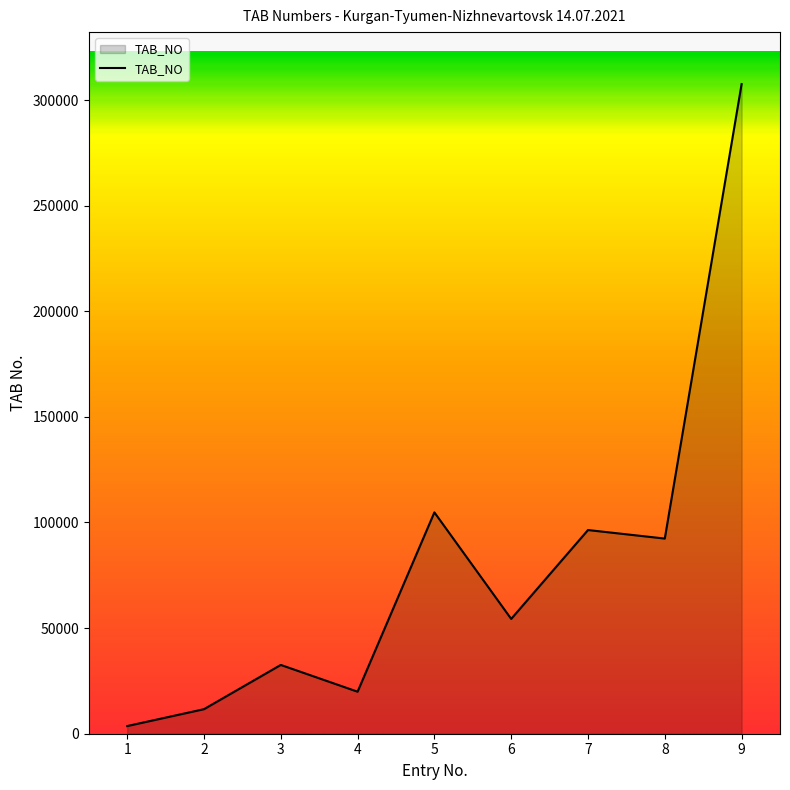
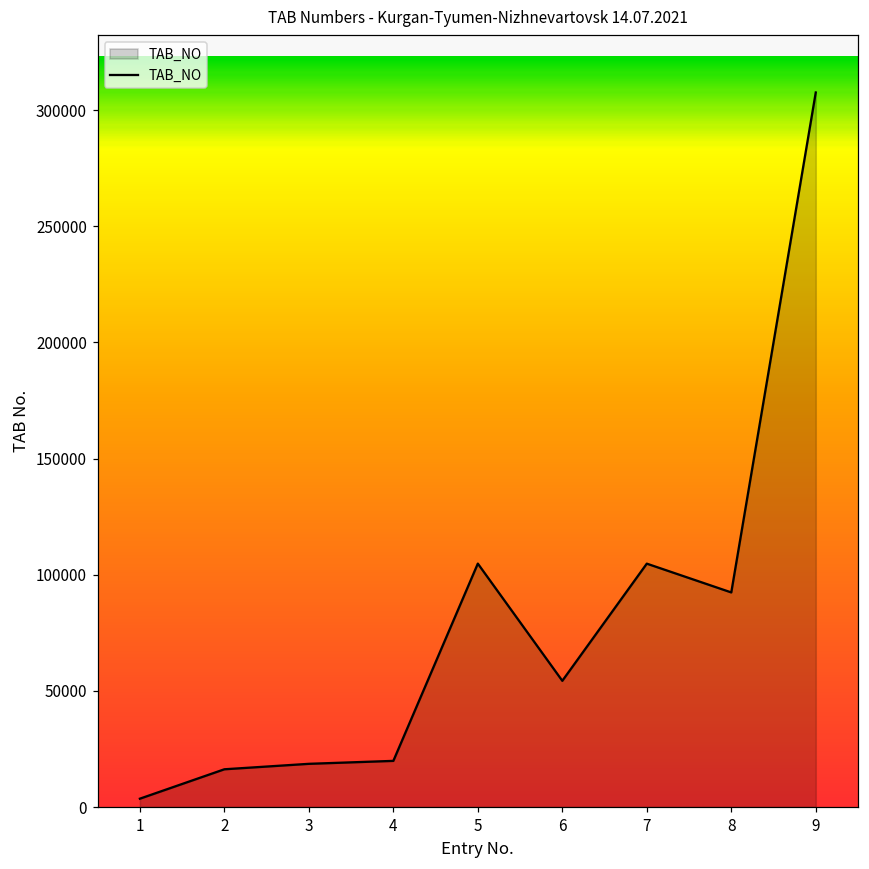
  {
    "1": 4000,
-   "2": 12000,
-   "3": 33000,
+   "2": 16000,
+   "3": 19000,
    "4": 20000,
    "5": 105000,
    "6": 54000,
-   "7": 96000,
+   "7": 105000,
    "8": 92000,
    "9": 308000
  }
